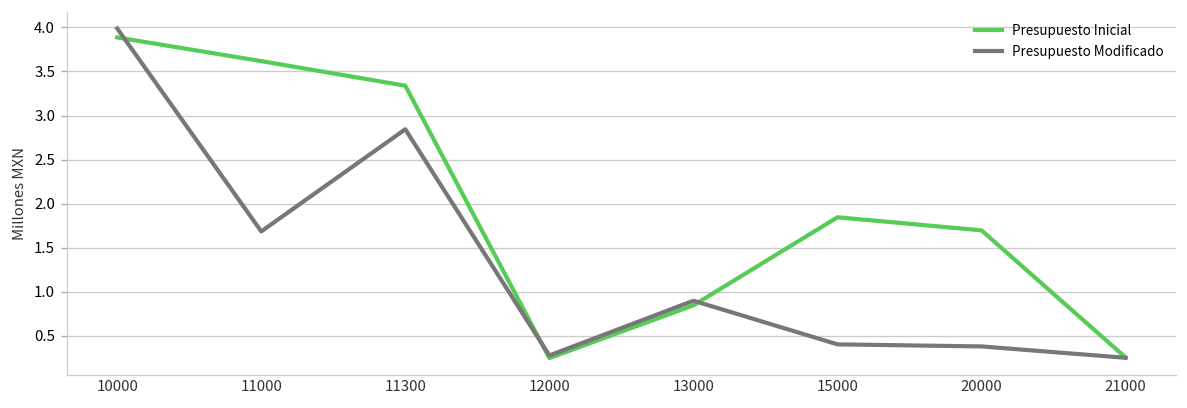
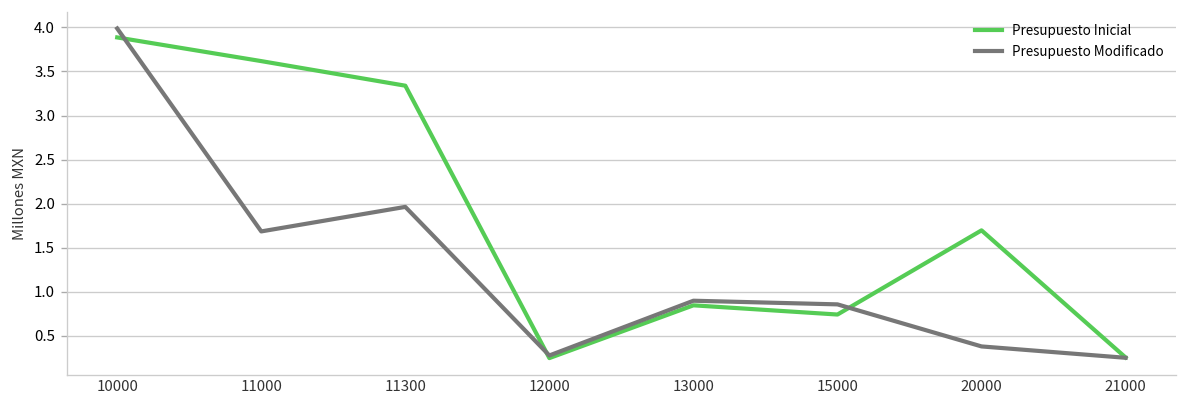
  {
    "Presupuesto Inicial": {
      "10000": 3.9,
      "11000": 3.6,
      "11300": 3.3,
      "13000": 0.8,
-     "15000": 1.8,
+     "15000": 0.7,
      "20000": 1.7
    },
    "Presupuesto Modificado": {
      "10000": 4.0,
      "11000": 1.7,
-     "11300": 2.8,
+     "11300": 2.0,
      "13000": 0.9,
-     "15000": 0.4,
+     "15000": 0.9,
      "20000": 0.4
    }
  }
